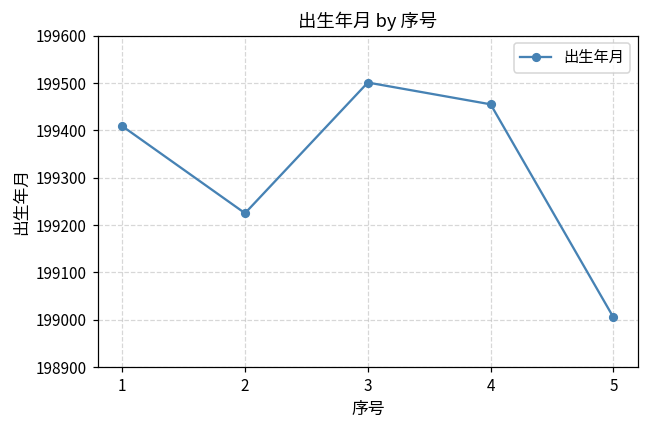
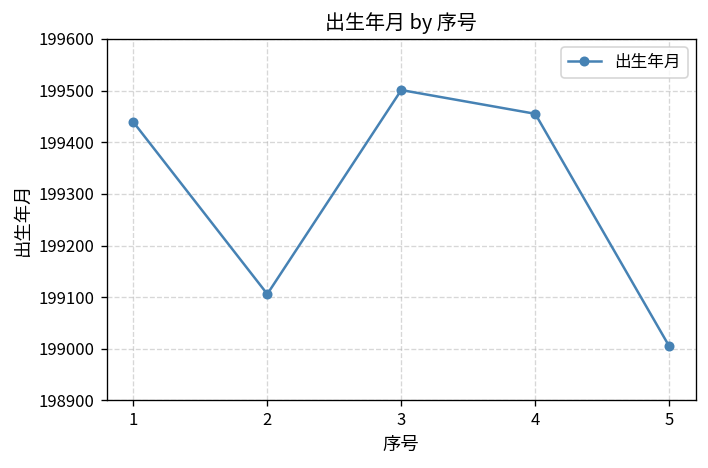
  {
-   "1": 199410,
-   "2": 199230,
+   "1": 199440,
+   "2": 199110,
    "3": 199500,
    "4": 199460,
    "5": 199010
  }
